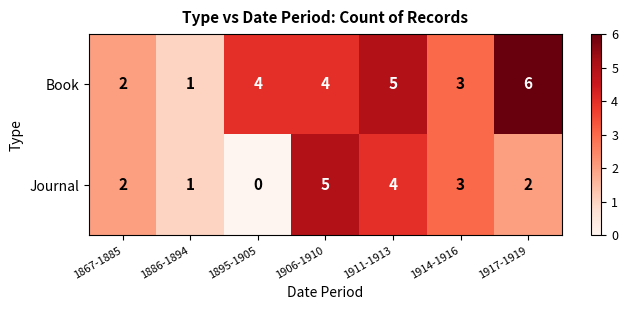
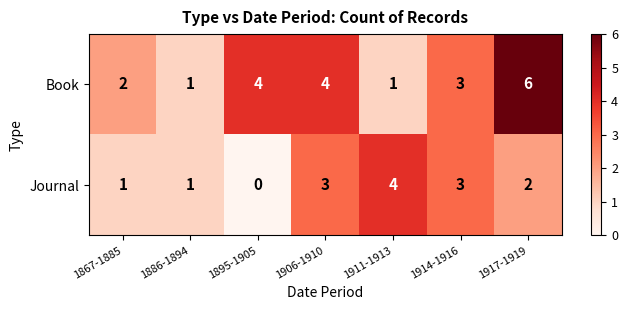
  {
    "Book": {
      "1867-1885": 2,
      "1886-1894": 1,
      "1895-1905": 4,
      "1906-1910": 4,
-     "1911-1913": 5,
+     "1911-1913": 1,
      "1914-1916": 3,
      "1917-1919": 6
    },
    "Journal": {
-     "1867-1885": 2,
+     "1867-1885": 1,
      "1886-1894": 1,
      "1895-1905": 0,
-     "1906-1910": 5,
+     "1906-1910": 3,
      "1911-1913": 4,
      "1914-1916": 3,
      "1917-1919": 2
    }
  }
